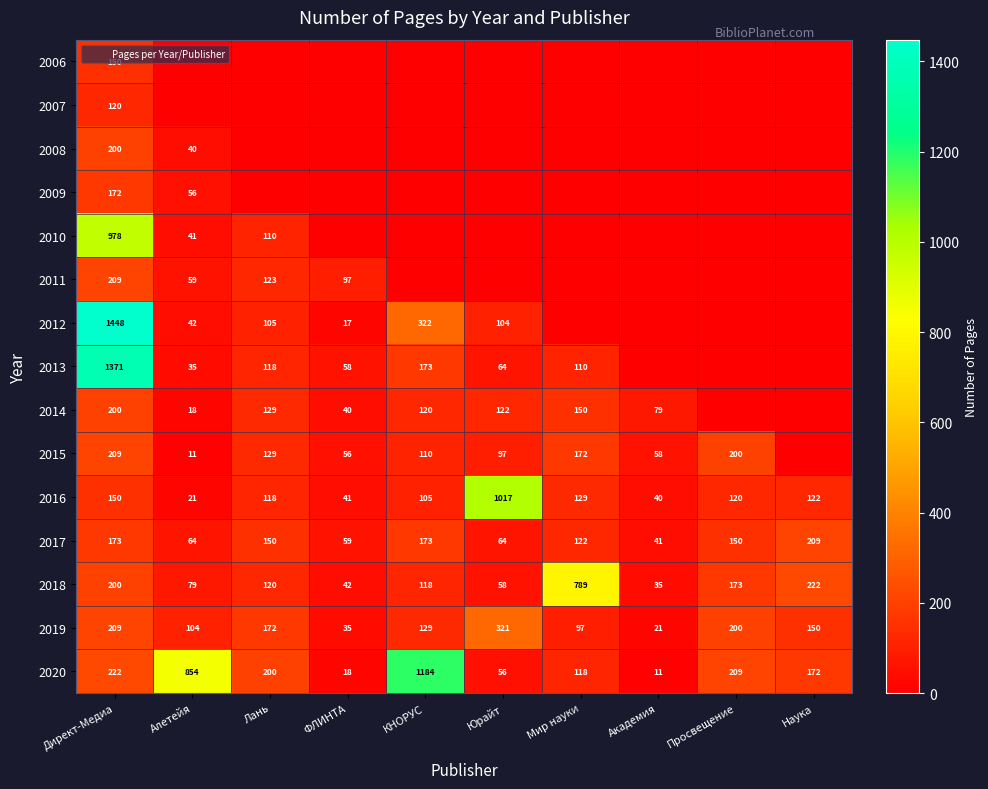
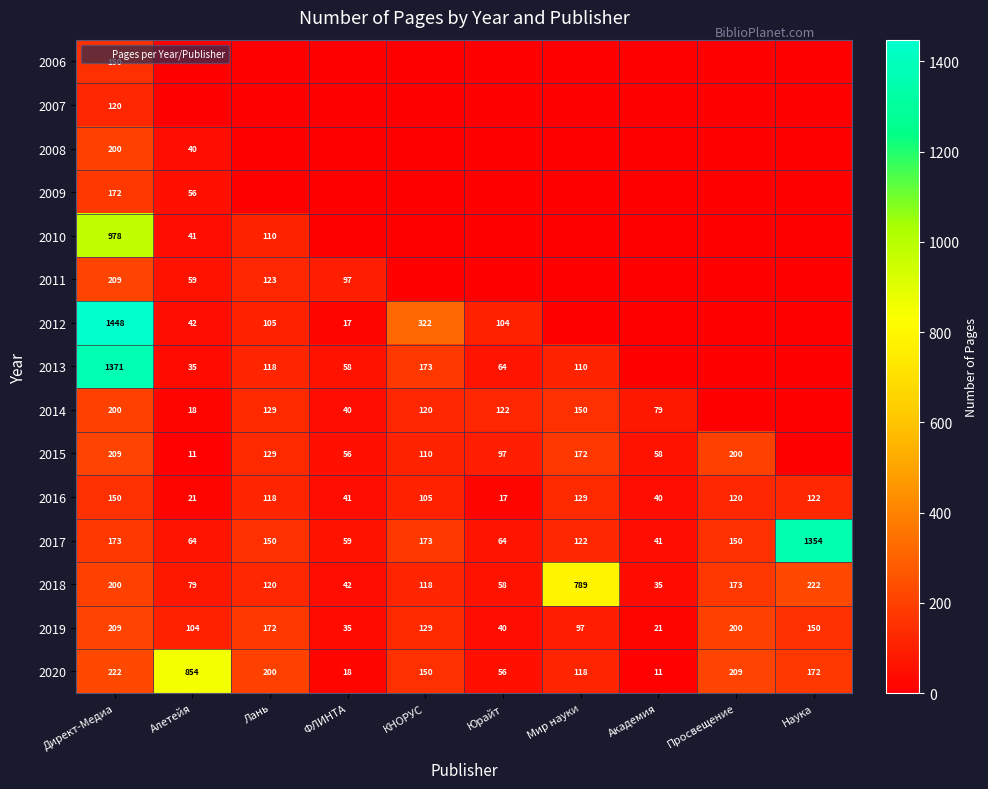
  {
    "2007": {
      "Директ-Медиа": 120
    },
    "2008": {
      "Директ-Медиа": 200,
      "Алетейя": 40
    },
    "2009": {
      "Директ-Медиа": 172,
      "Алетейя": 56
    },
    "2010": {
      "Директ-Медиа": 978,
      "Алетейя": 41,
      "Лань": 110
    },
    "2011": {
      "Директ-Медиа": 209,
      "Алетейя": 59,
      "Лань": 123,
      "ФЛИНТА": 97
    },
    "2012": {
      "Директ-Медиа": 1448,
      "Алетейя": 42,
      "Лань": 105,
      "ФЛИНТА": 17,
      "КНОРУС": 322,
      "Юрайт": 104
    },
    "2013": {
      "Директ-Медиа": 1371,
      "Алетейя": 35,
      "Лань": 118,
      "ФЛИНТА": 58,
      "КНОРУС": 173,
      "Юрайт": 64,
      "Мир науки": 110
    },
    "2014": {
      "Директ-Медиа": 200,
      "Алетейя": 18,
      "Лань": 129,
      "ФЛИНТА": 40,
      "КНОРУС": 120,
      "Юрайт": 122,
      "Мир науки": 150,
      "Академия": 79
    },
    "2015": {
      "Директ-Медиа": 209,
      "Алетейя": 11,
      "Лань": 129,
      "ФЛИНТА": 56,
      "КНОРУС": 110,
      "Юрайт": 97,
      "Мир науки": 172,
      "Академия": 58,
      "Просвещение": 200
    },
    "2016": {
      "Директ-Медиа": 150,
      "Алетейя": 21,
      "Лань": 118,
      "ФЛИНТА": 41,
      "КНОРУС": 105,
-     "Юрайт": 1017,
+     "Юрайт": 17,
      "Мир науки": 129,
      "Академия": 40,
      "Просвещение": 120,
      "Наука": 122
    },
    "2017": {
      "Директ-Медиа": 173,
      "Алетейя": 64,
      "Лань": 150,
      "ФЛИНТА": 59,
      "КНОРУС": 173,
      "Юрайт": 64,
      "Мир науки": 122,
      "Академия": 41,
      "Просвещение": 150,
-     "Наука": 209
+     "Наука": 1354
    },
    "2018": {
      "Директ-Медиа": 200,
      "Алетейя": 79,
      "Лань": 120,
      "ФЛИНТА": 42,
      "КНОРУС": 118,
      "Юрайт": 58,
      "Мир науки": 789,
      "Академия": 35,
      "Просвещение": 173,
      "Наука": 222
    },
    "2019": {
      "Директ-Медиа": 209,
      "Алетейя": 104,
      "Лань": 172,
      "ФЛИНТА": 35,
      "КНОРУС": 129,
-     "Юрайт": 321,
+     "Юрайт": 40,
      "Мир науки": 97,
      "Академия": 21,
      "Просвещение": 200,
      "Наука": 150
    },
    "2020": {
      "Директ-Медиа": 222,
      "Алетейя": 854,
      "Лань": 200,
      "ФЛИНТА": 18,
-     "КНОРУС": 1184,
+     "КНОРУС": 150,
      "Юрайт": 56,
      "Мир науки": 118,
      "Академия": 11,
      "Просвещение": 209,
      "Наука": 172
    }
  }
